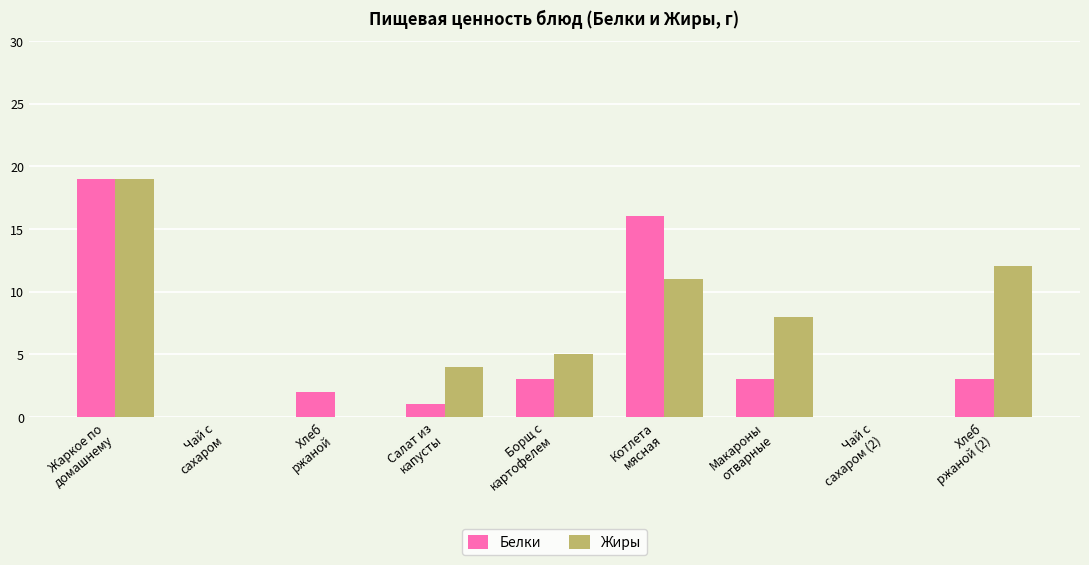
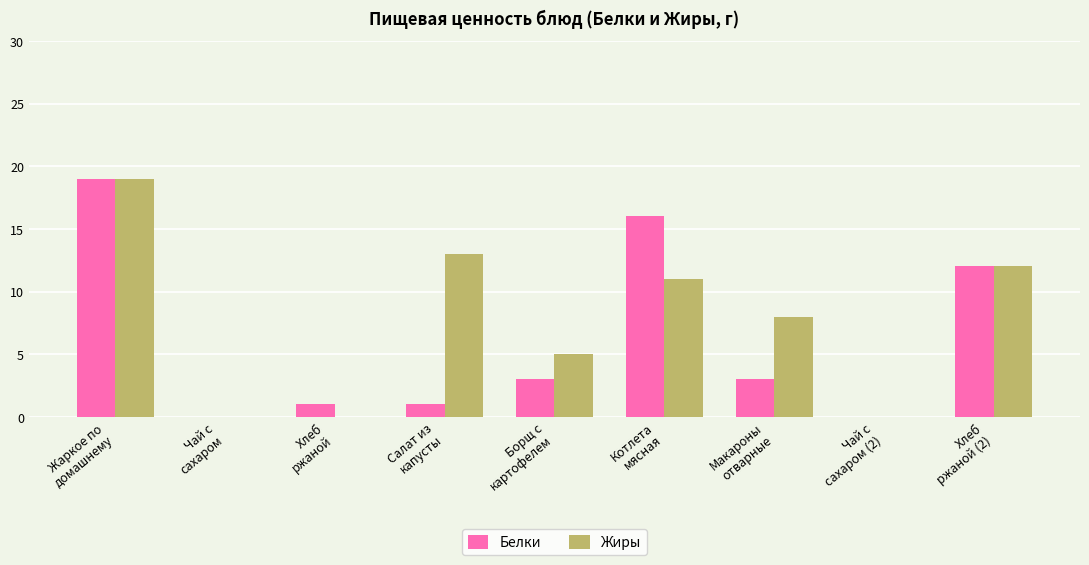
  {
    "Белки": {
      "Жаркое по домашнему": 19,
      "Чай с сахаром": 0,
-     "Хлеб ржаной": 2,
+     "Хлеб ржаной": 1,
      "Салат из капусты": 1,
      "Борщ с картофелем": 3,
      "Котлета мясная": 16,
      "Макароны отварные": 3,
      "Чай с сахаром (2)": 0,
-     "Хлеб ржаной (2)": 3
+     "Хлеб ржаной (2)": 12
    },
    "Жиры": {
      "Жаркое по домашнему": 19,
      "Чай с сахаром": 0,
      "Хлеб ржаной": 0,
-     "Салат из капусты": 4,
+     "Салат из капусты": 13,
      "Борщ с картофелем": 5,
      "Котлета мясная": 11,
      "Макароны отварные": 8,
      "Чай с сахаром (2)": 0,
      "Хлеб ржаной (2)": 12
    }
  }
